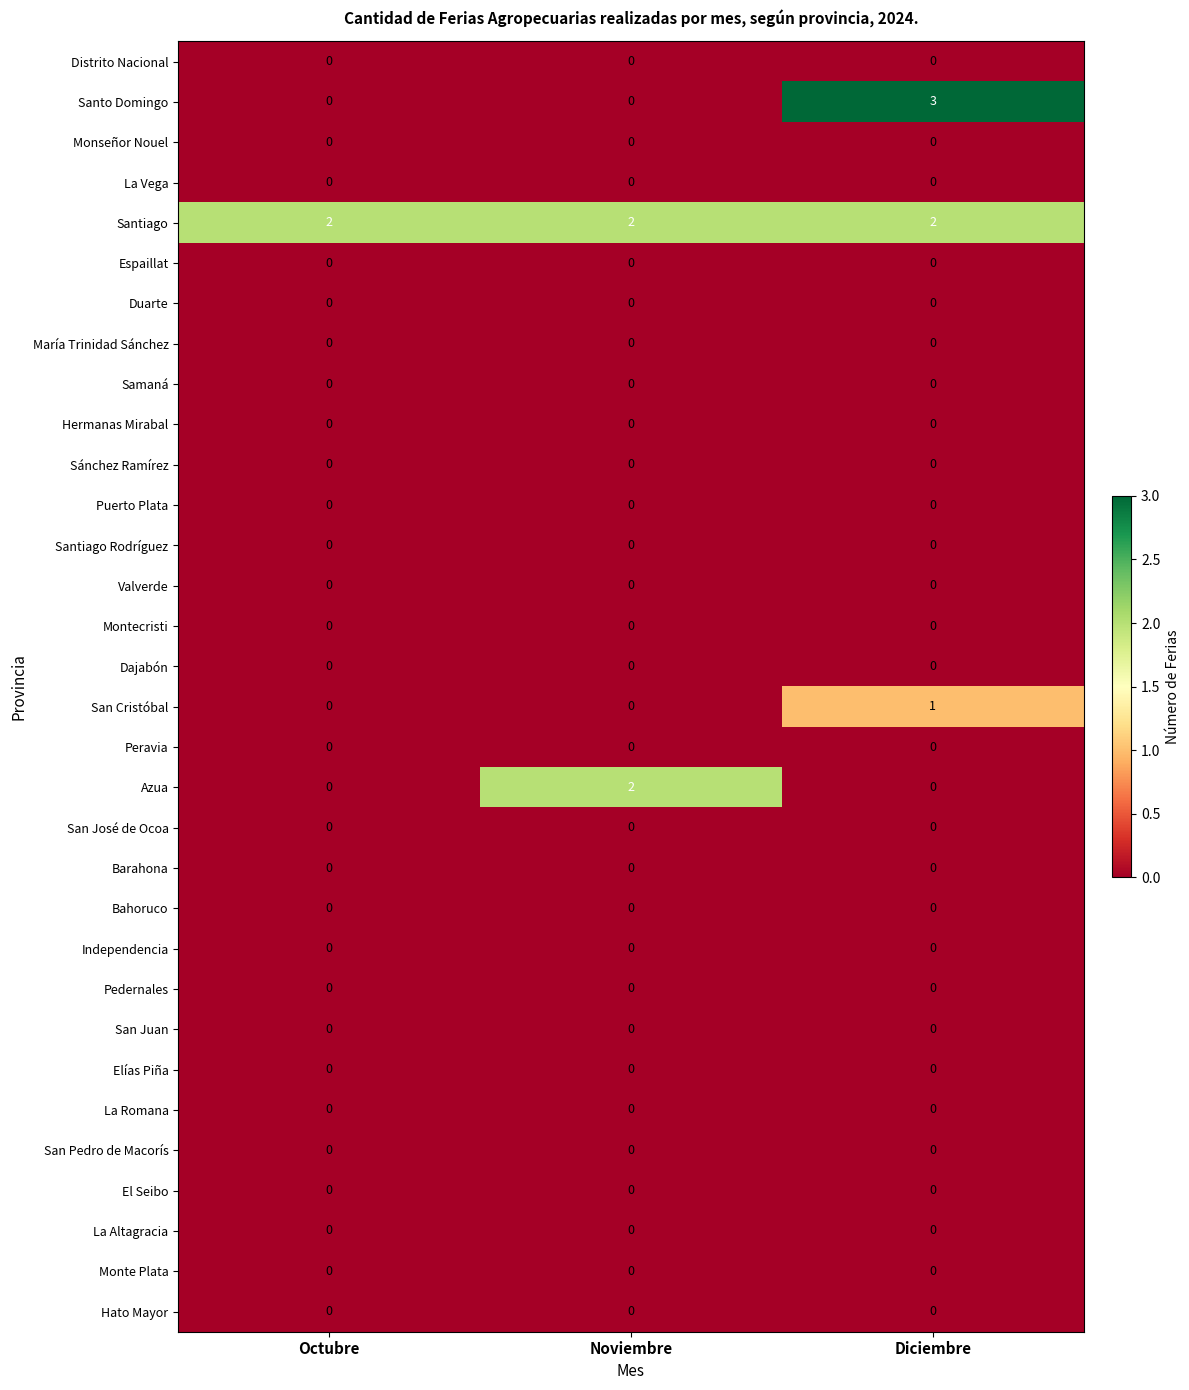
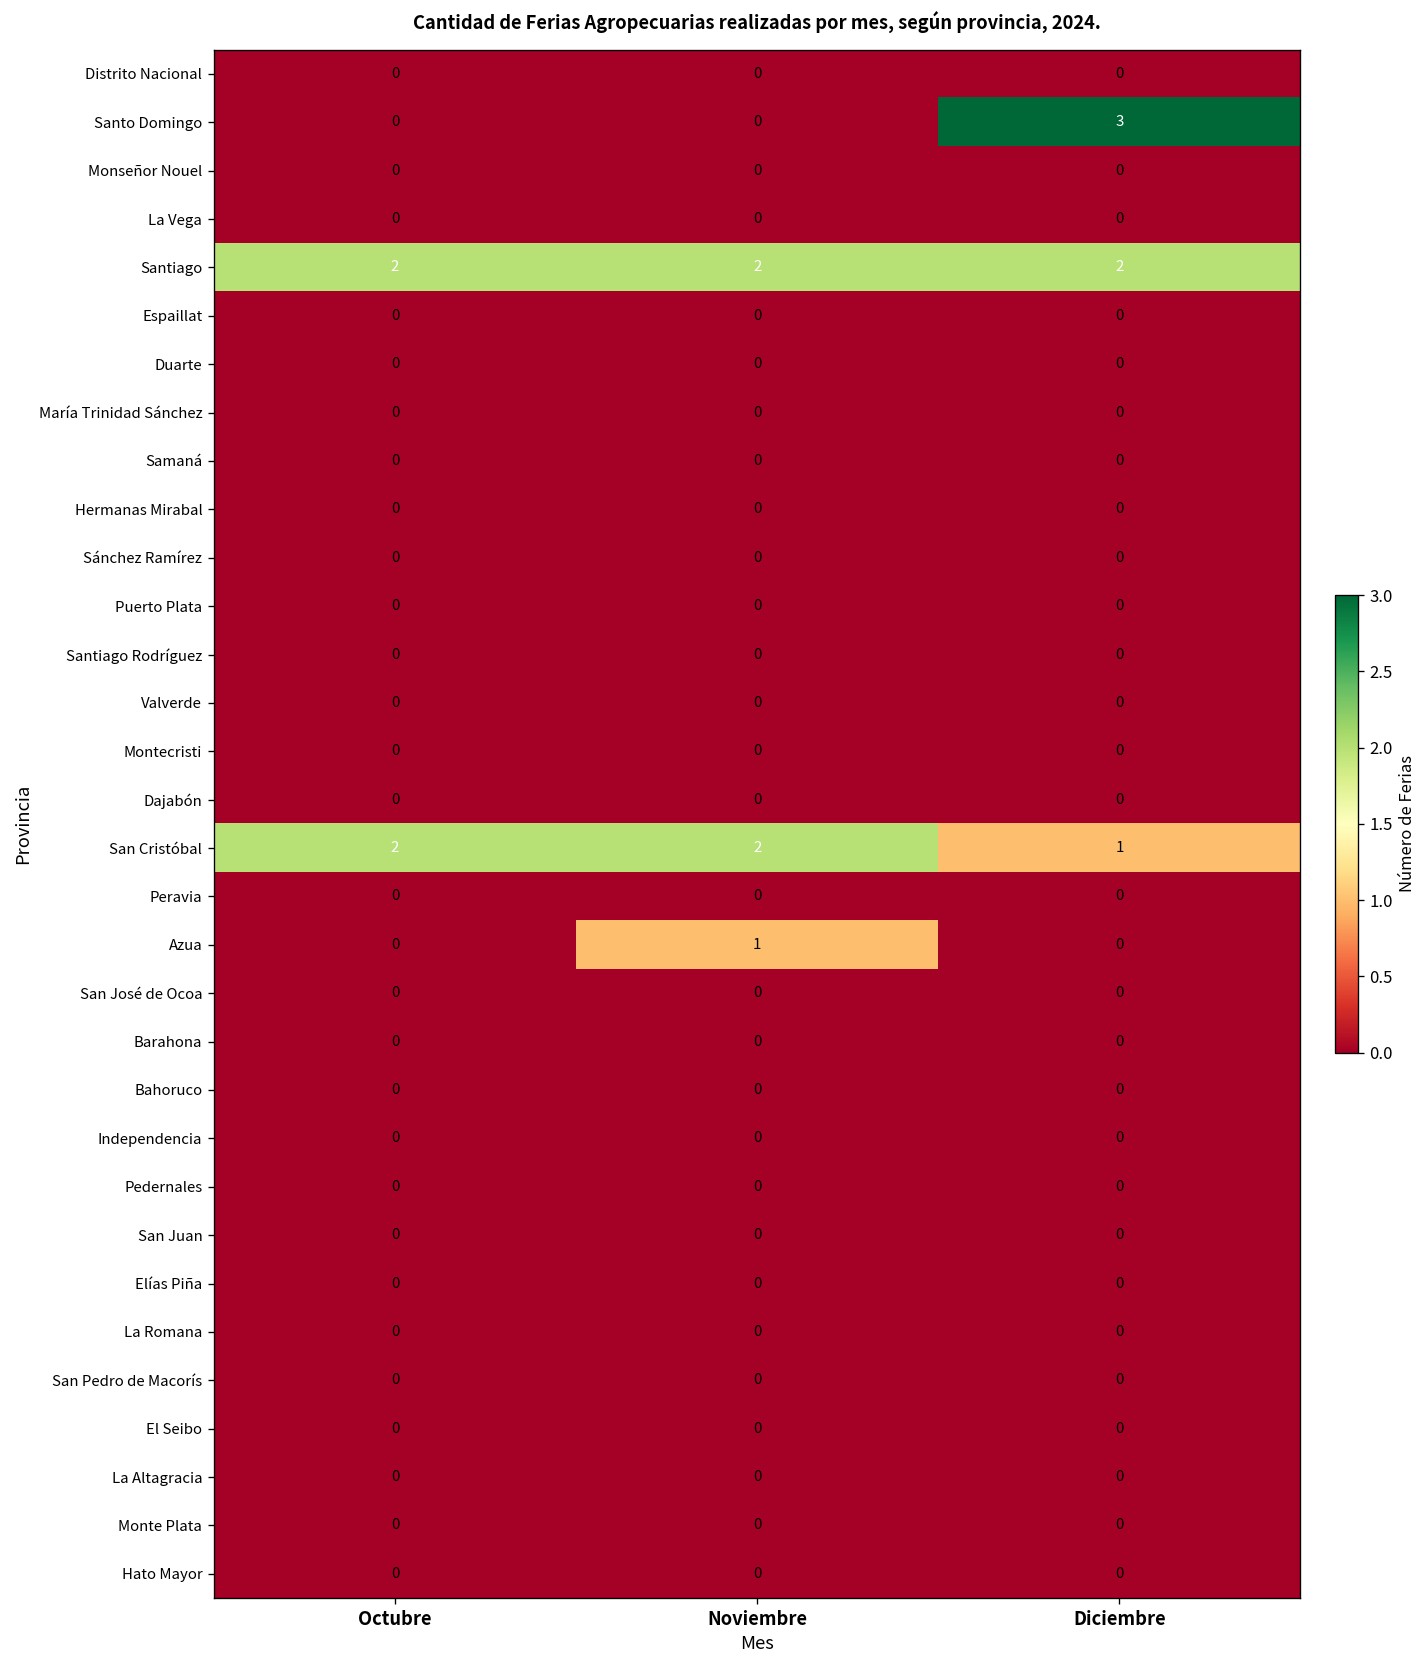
  {
    "Distrito Nacional": {
      "Octubre": 0,
      "Noviembre": 0,
      "Diciembre": 0
    },
    "Santo Domingo": {
      "Octubre": 0,
      "Noviembre": 0,
      "Diciembre": 3
    },
    "Monseñor Nouel": {
      "Octubre": 0,
      "Noviembre": 0,
      "Diciembre": 0
    },
    "La Vega": {
      "Octubre": 0,
      "Noviembre": 0,
      "Diciembre": 0
    },
    "Santiago": {
      "Octubre": 2,
      "Noviembre": 2,
      "Diciembre": 2
    },
    "Espaillat": {
      "Octubre": 0,
      "Noviembre": 0,
      "Diciembre": 0
    },
    "Duarte": {
      "Octubre": 0,
      "Noviembre": 0,
      "Diciembre": 0
    },
    "María Trinidad Sánchez": {
      "Octubre": 0,
      "Noviembre": 0,
      "Diciembre": 0
    },
    "Samaná": {
      "Octubre": 0,
      "Noviembre": 0,
      "Diciembre": 0
    },
    "Hermanas Mirabal": {
      "Octubre": 0,
      "Noviembre": 0,
      "Diciembre": 0
    },
    "Sánchez Ramírez": {
      "Octubre": 0,
      "Noviembre": 0,
      "Diciembre": 0
    },
    "Puerto Plata": {
      "Octubre": 0,
      "Noviembre": 0,
      "Diciembre": 0
    },
    "Santiago Rodríguez": {
      "Octubre": 0,
      "Noviembre": 0,
      "Diciembre": 0
    },
    "Valverde": {
      "Octubre": 0,
      "Noviembre": 0,
      "Diciembre": 0
    },
    "Montecristi": {
      "Octubre": 0,
      "Noviembre": 0,
      "Diciembre": 0
    },
    "Dajabón": {
      "Octubre": 0,
      "Noviembre": 0,
      "Diciembre": 0
    },
    "San Cristóbal": {
-     "Octubre": 0,
-     "Noviembre": 0,
+     "Octubre": 2,
+     "Noviembre": 2,
      "Diciembre": 1
    },
    "Peravia": {
      "Octubre": 0,
      "Noviembre": 0,
      "Diciembre": 0
    },
    "Azua": {
      "Octubre": 0,
-     "Noviembre": 2,
+     "Noviembre": 1,
      "Diciembre": 0
    },
    "San José de Ocoa": {
      "Octubre": 0,
      "Noviembre": 0,
      "Diciembre": 0
    },
    "Barahona": {
      "Octubre": 0,
      "Noviembre": 0,
      "Diciembre": 0
    },
    "Bahoruco": {
      "Octubre": 0,
      "Noviembre": 0,
      "Diciembre": 0
    },
    "Independencia": {
      "Octubre": 0,
      "Noviembre": 0,
      "Diciembre": 0
    },
    "Pedernales": {
      "Octubre": 0,
      "Noviembre": 0,
      "Diciembre": 0
    },
    "San Juan": {
      "Octubre": 0,
      "Noviembre": 0,
      "Diciembre": 0
    },
    "Elías Piña": {
      "Octubre": 0,
      "Noviembre": 0,
      "Diciembre": 0
    },
    "La Romana": {
      "Octubre": 0,
      "Noviembre": 0,
      "Diciembre": 0
    },
    "San Pedro de Macorís": {
      "Octubre": 0,
      "Noviembre": 0,
      "Diciembre": 0
    },
    "El Seibo": {
      "Octubre": 0,
      "Noviembre": 0,
      "Diciembre": 0
    },
    "La Altagracia": {
      "Octubre": 0,
      "Noviembre": 0,
      "Diciembre": 0
    },
    "Monte Plata": {
      "Octubre": 0,
      "Noviembre": 0,
      "Diciembre": 0
    },
    "Hato Mayor": {
      "Octubre": 0,
      "Noviembre": 0,
      "Diciembre": 0
    }
  }
